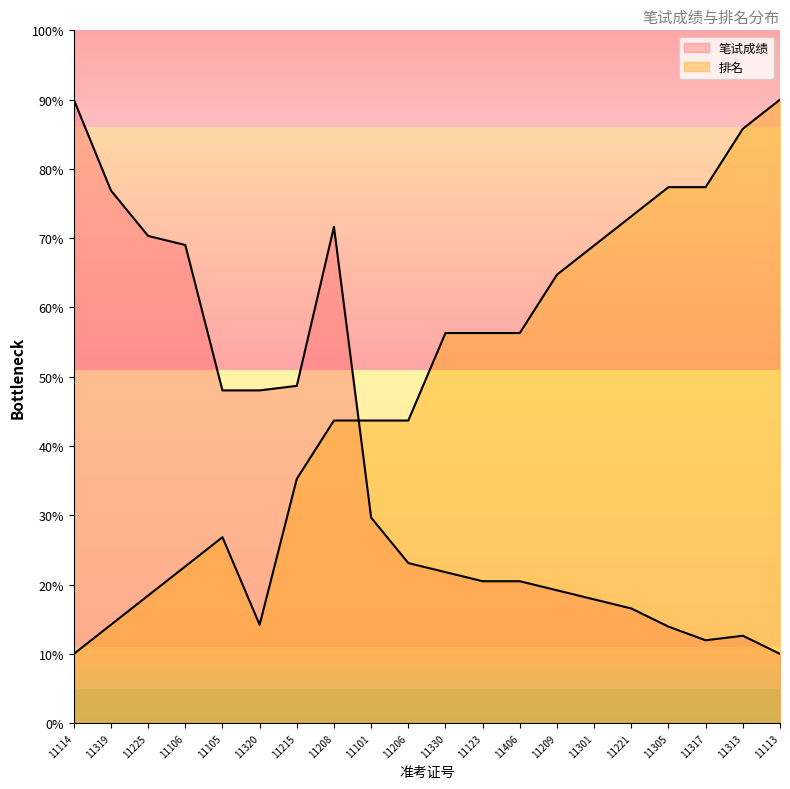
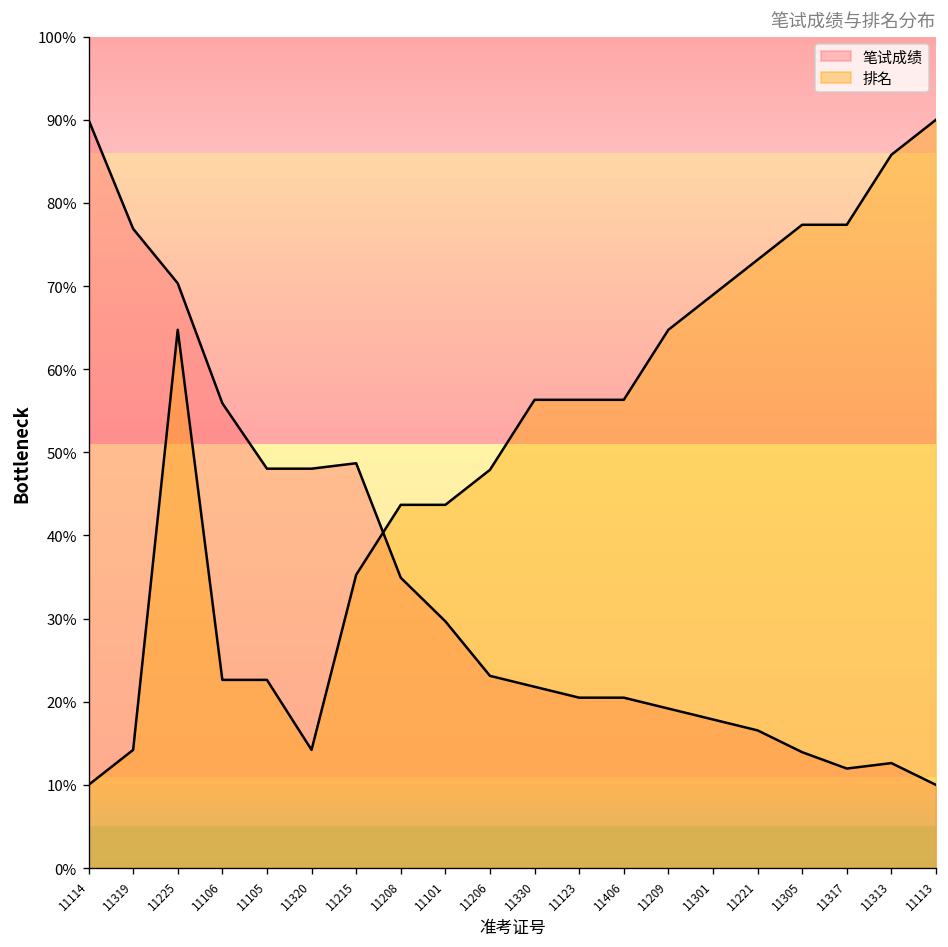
  {
    "笔试成绩": {
      "11114": "90%",
      "11319": "77%",
      "11225": "70%",
-     "11106": "69%",
+     "11106": "56%",
      "11105": "48%",
      "11320": "48%",
      "11215": "49%",
-     "11208": "72%",
+     "11208": "35%",
      "11101": "30%",
      "11206": "23%",
      "11330": "22%",
      "11123": "20%",
      "11406": "20%",
      "11209": "19%",
      "11301": "18%",
      "11221": "17%",
      "11305": "14%",
      "11317": "12%",
      "11313": "13%",
      "11113": "10%"
    },
    "排名": {
      "11114": "10%",
      "11319": "14%",
-     "11225": "18%",
+     "11225": "65%",
      "11106": "23%",
-     "11105": "27%",
+     "11105": "23%",
      "11320": "14%",
      "11215": "35%",
      "11208": "44%",
      "11101": "44%",
-     "11206": "44%",
+     "11206": "48%",
      "11330": "56%",
      "11123": "56%",
      "11406": "56%",
      "11209": "65%",
      "11301": "69%",
      "11221": "73%",
      "11305": "77%",
      "11317": "77%",
      "11313": "86%",
      "11113": "90%"
    }
  }
